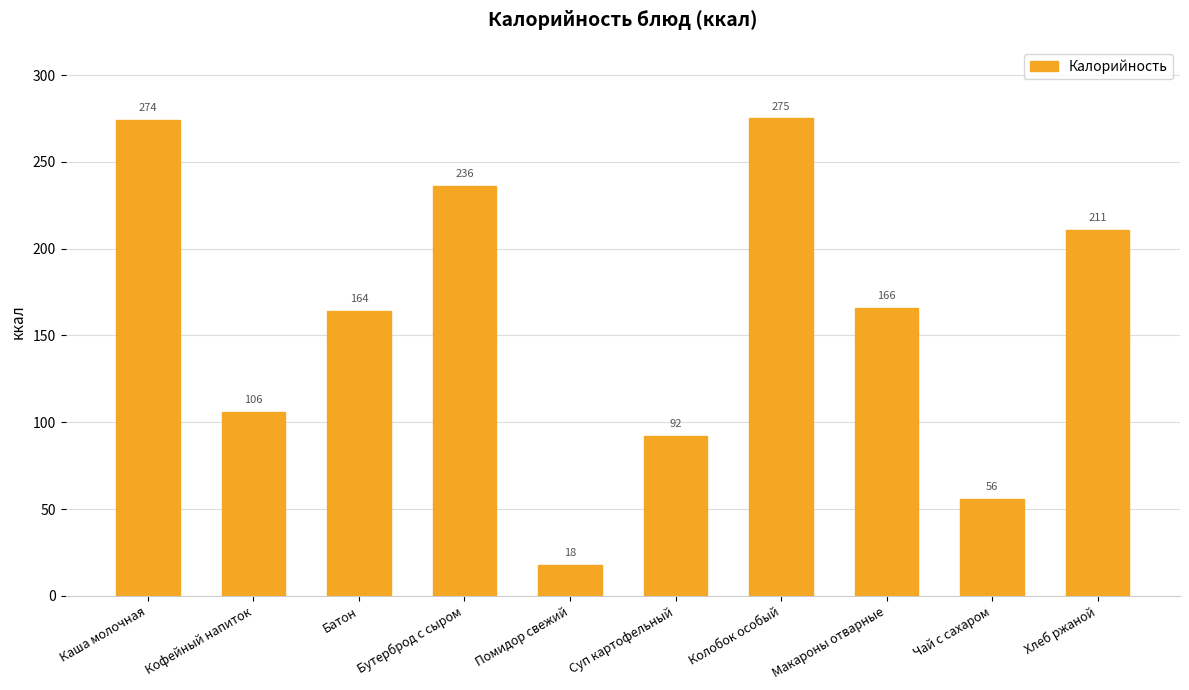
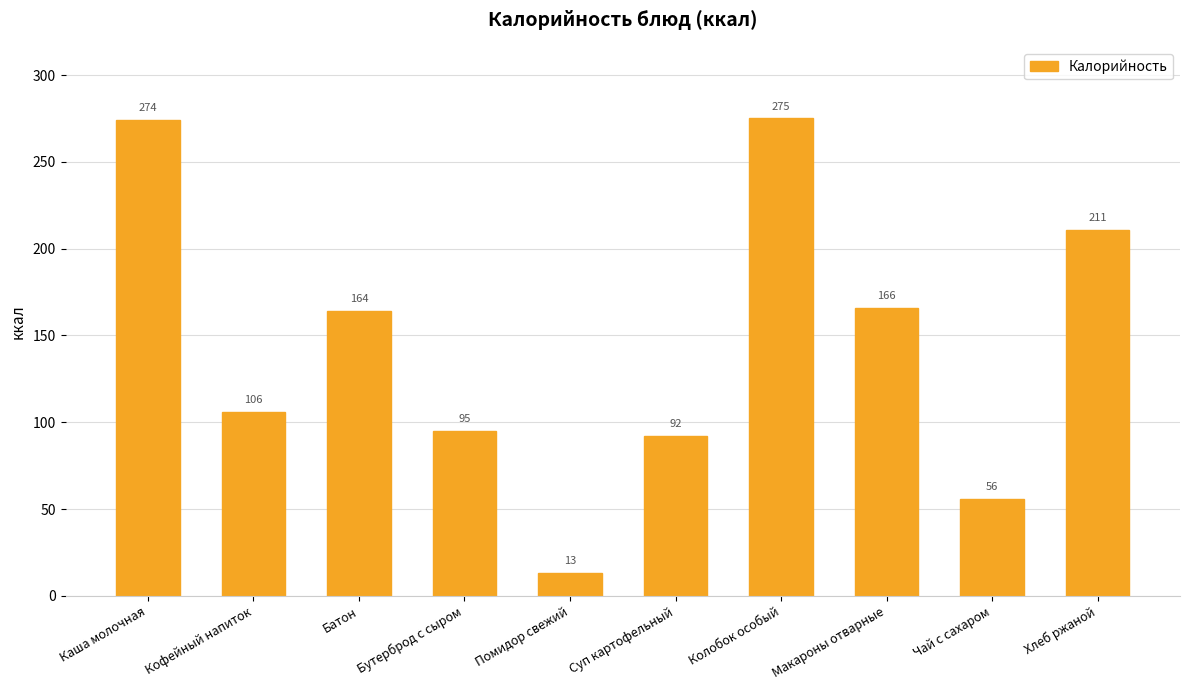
  {
    "Каша молочная": 274,
    "Кофейный напиток": 106,
    "Батон": 164,
-   "Бутерброд с сыром": 236,
-   "Помидор свежий": 18,
+   "Бутерброд с сыром": 95,
+   "Помидор свежий": 13,
    "Суп картофельный": 92,
    "Колобок особый": 275,
    "Макароны отварные": 166,
    "Чай с сахаром": 56,
    "Хлеб ржаной": 211
  }
